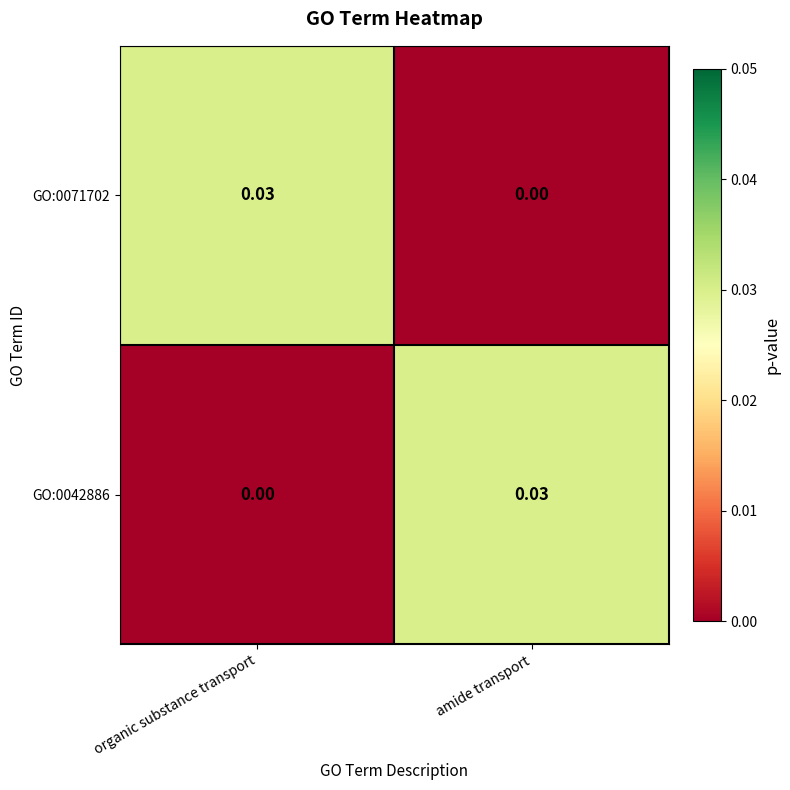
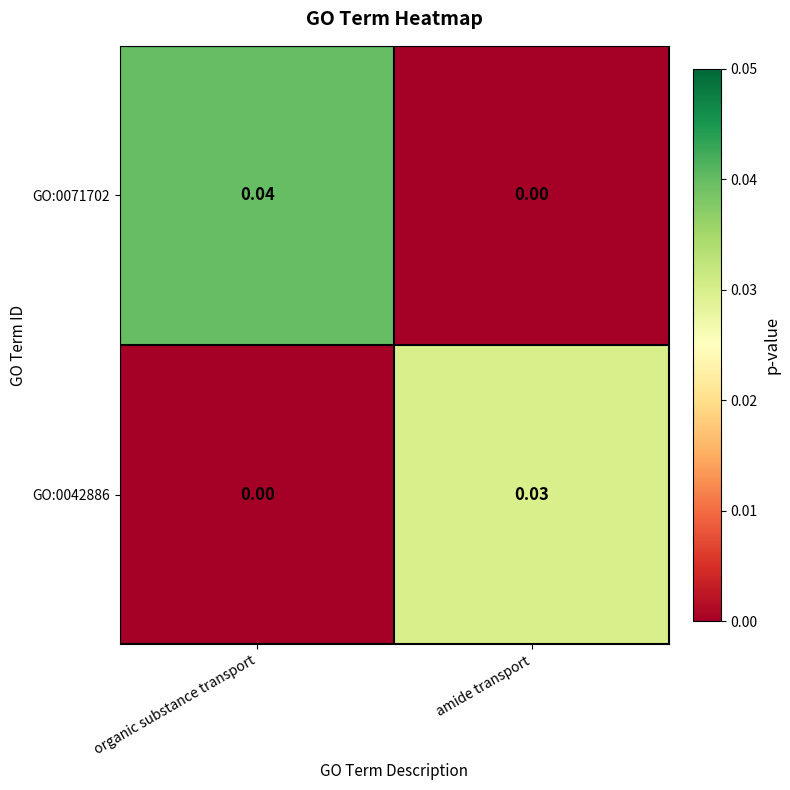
  {
    "GO:0071702": {
-     "organic substance transport": 0.03,
+     "organic substance transport": 0.04,
      "amide transport": 0.00
    },
    "GO:0042886": {
      "organic substance transport": 0.00,
      "amide transport": 0.03
    }
  }
